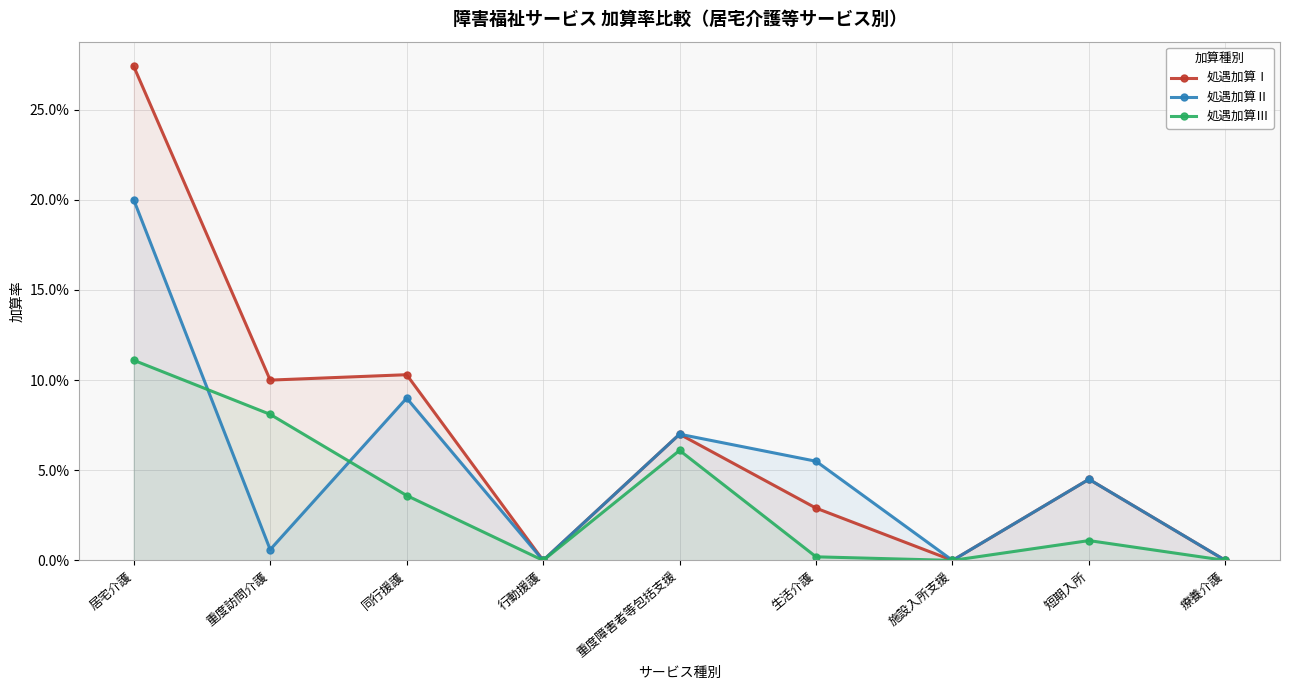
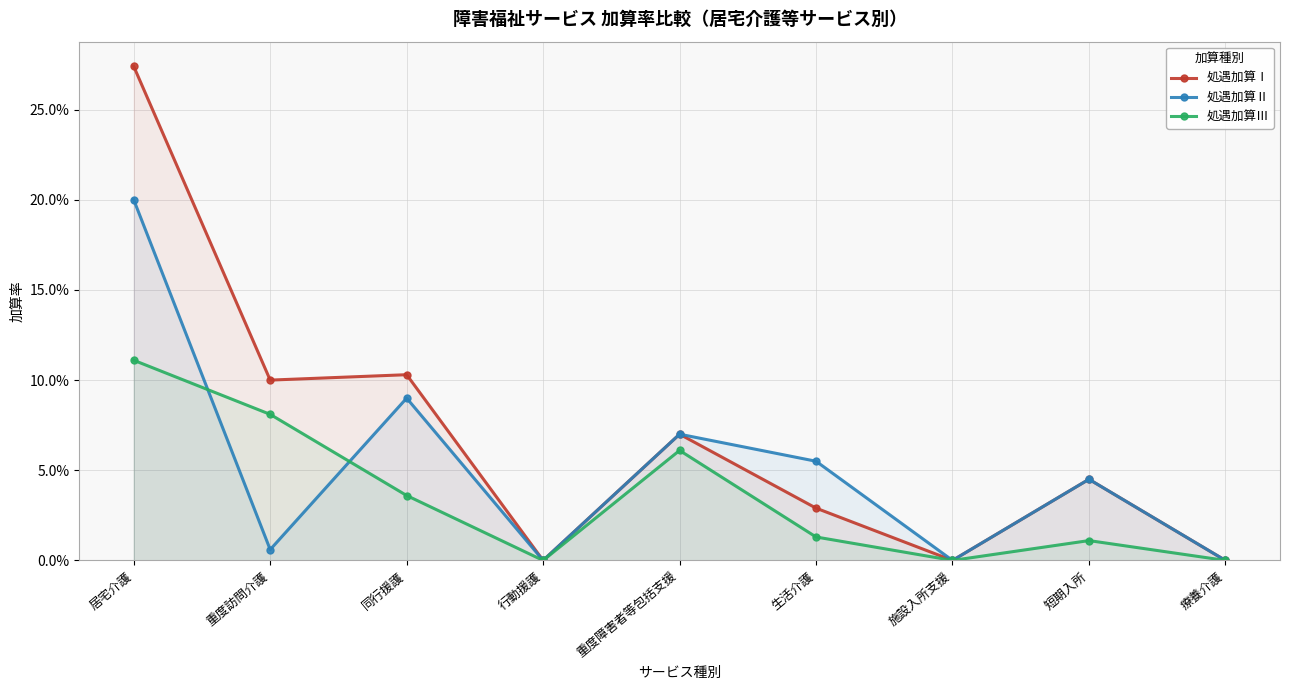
  {
    "処遇加算Ⅰ": {
      "居宅介護": "27.4%",
      "重度訪問介護": "10.0%",
      "同行援護": "10.3%",
      "生活介護": "2.9%"
    },
    "処遇加算Ⅱ": {
      "居宅介護": "20.0%",
      "重度訪問介護": "0.6%",
      "同行援護": "9.0%",
      "生活介護": "5.5%"
    },
    "処遇加算Ⅲ": {
      "居宅介護": "11.1%",
      "重度訪問介護": "8.1%",
      "同行援護": "3.6%",
      "重度障害者等包括支援": "6.1%",
-     "生活介護": "0.2%",
+     "生活介護": "1.3%",
      "短期入所": "1.1%"
    }
  }
